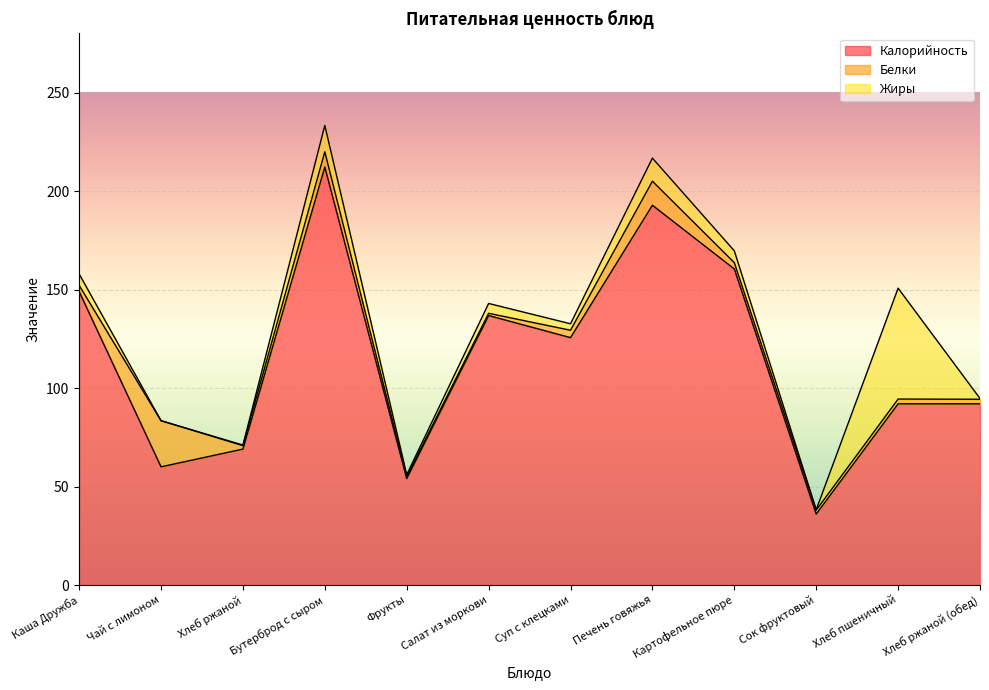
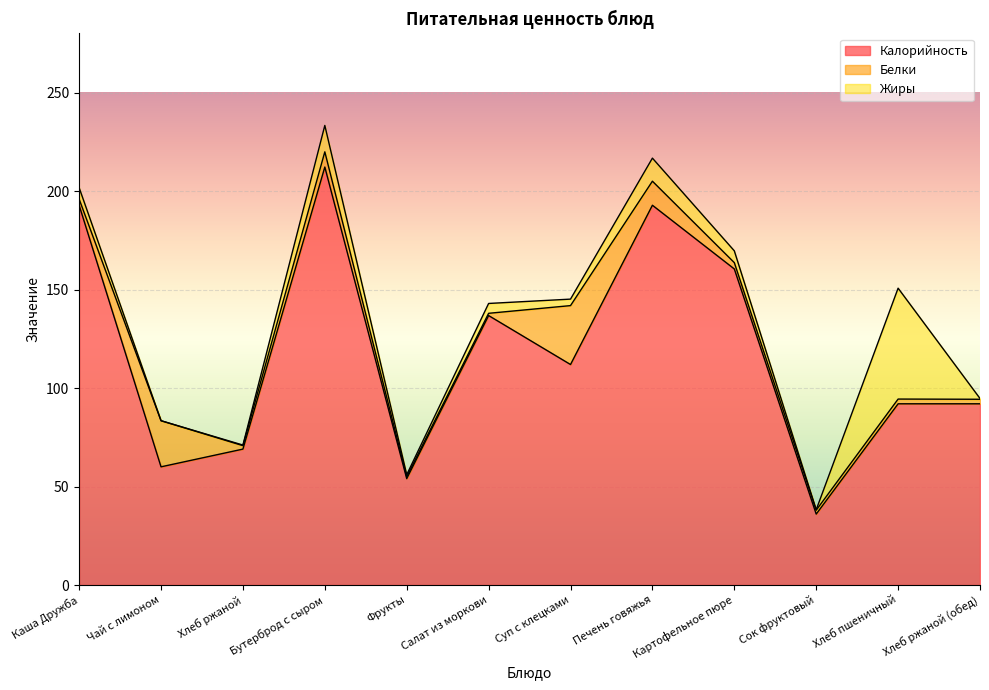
  {
    "Калорийность": {
-     "Каша Дружба": 149,
+     "Каша Дружба": 193,
      "Чай с лимоном": 60,
      "Хлеб ржаной": 69,
      "Бутерброд с сыром": 212,
-     "Суп с клецками": 126,
+     "Суп с клецками": 112,
      "Печень говяжья": 193,
      "Картофельное пюре": 160,
      "Сок фруктовый": 36,
      "Хлеб пшеничный": 92,
      "Хлеб ржаной (обед)": 92
    },
    "Белки": {
      "Каша Дружба": 3,
      "Бутерброд с сыром": 8,
-     "Суп с клецками": 4,
+     "Суп с клецками": 30,
      "Печень говяжья": 12,
      "Картофельное пюре": 3,
      "Хлеб пшеничный": 2
    },
    "Жиры": {
      "Каша Дружба": 6,
      "Бутерброд с сыром": 13,
      "Салат из моркови": 5,
      "Суп с клецками": 3,
      "Печень говяжья": 12,
      "Картофельное пюре": 6,
      "Хлеб пшеничный": 56
    }
  }
